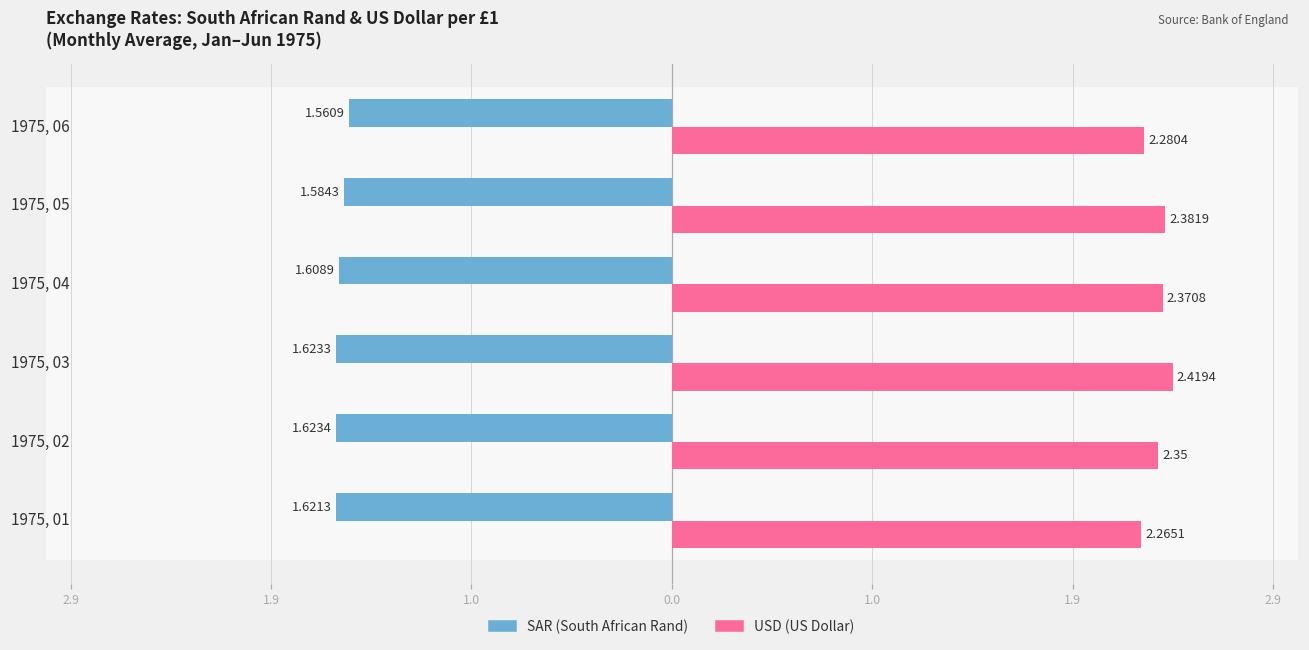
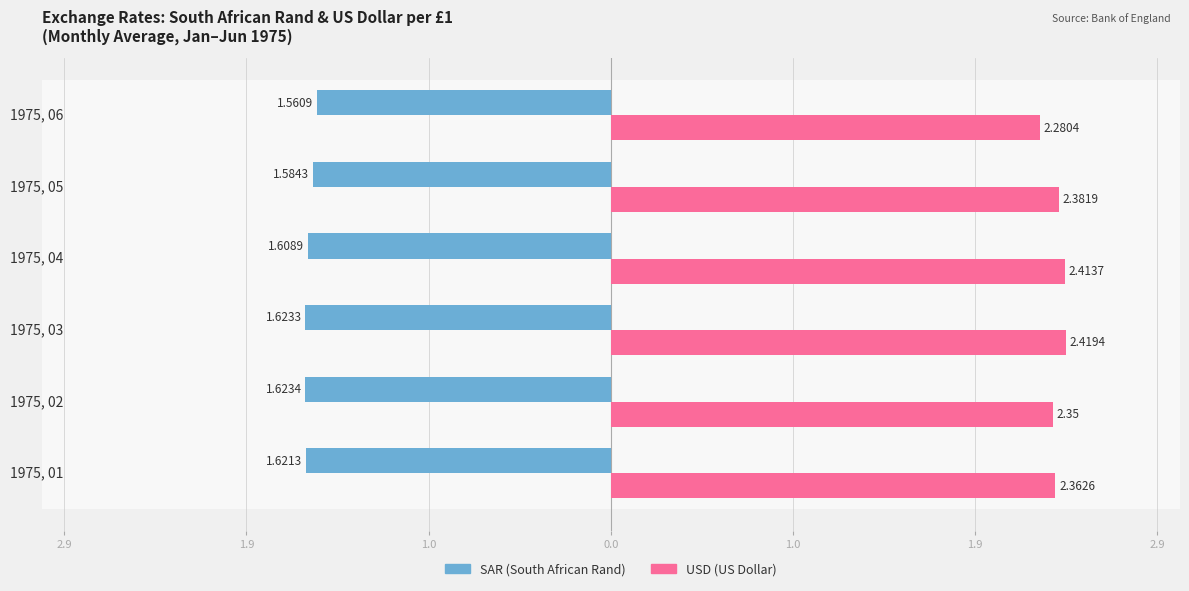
  {
    "USD (US Dollar)": {
      "1975, 06": 2.2804,
      "1975, 05": 2.3819,
-     "1975, 04": 2.3708,
+     "1975, 04": 2.4137,
      "1975, 03": 2.4194,
      "1975, 02": 2.35,
-     "1975, 01": 2.2651
+     "1975, 01": 2.3626
    }
  }
